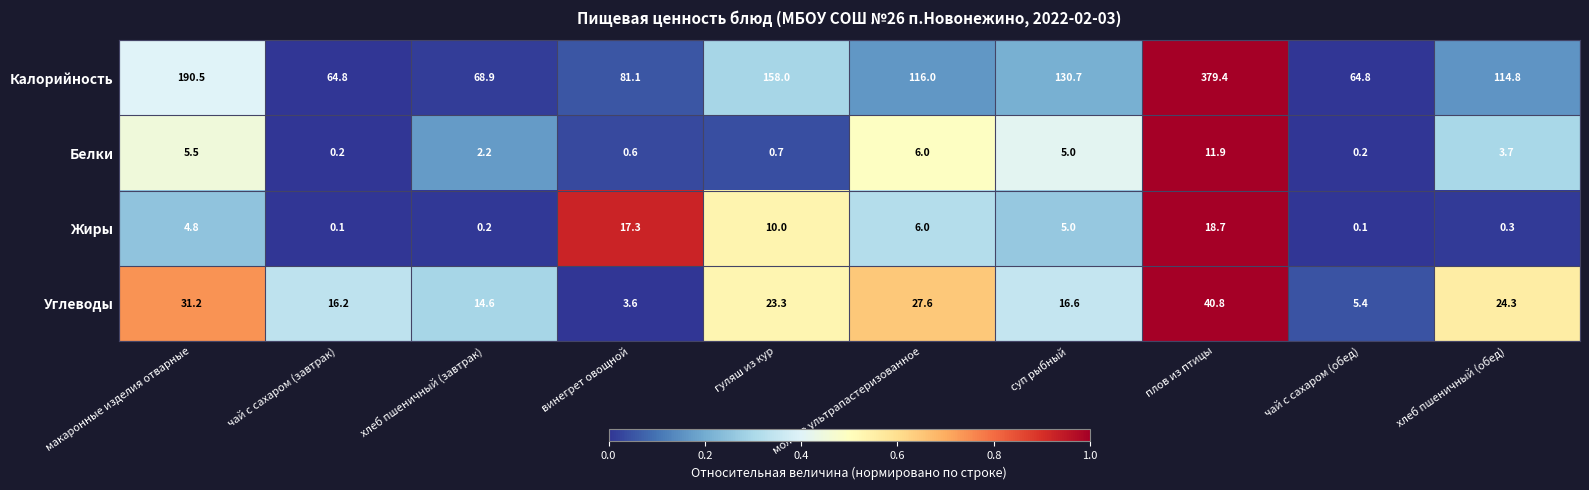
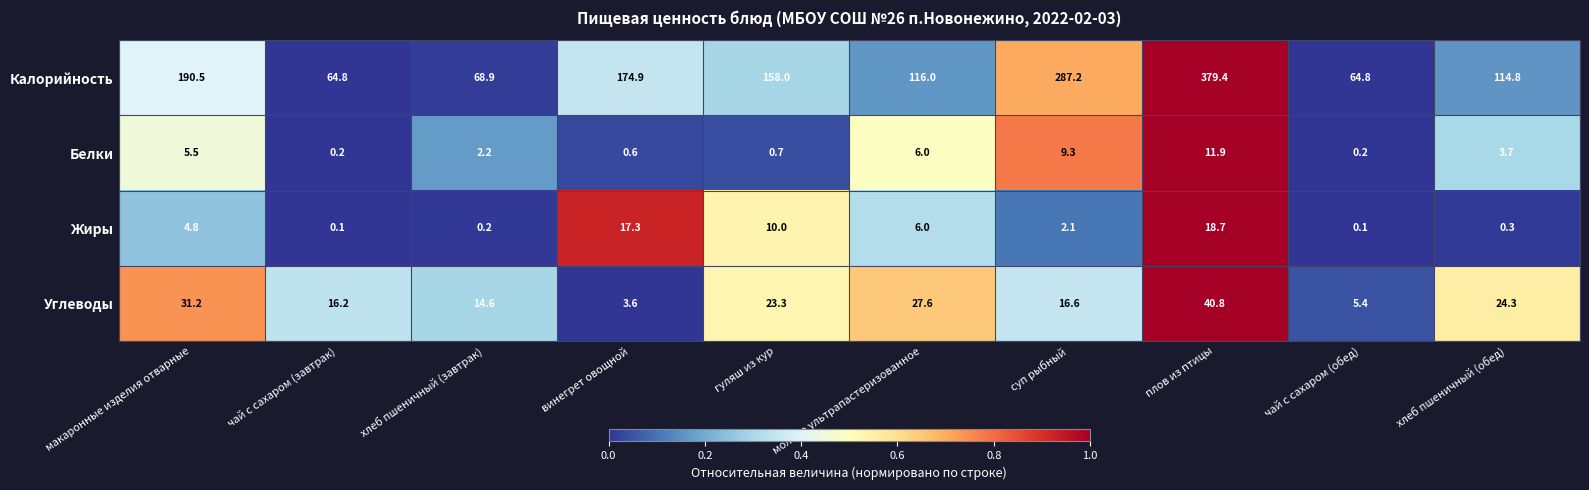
  {
    "Калорийность": {
      "макаронные изделия отварные": 190.5,
      "чай с сахаром (завтрак)": 64.8,
      "хлеб пшеничный (завтрак)": 68.9,
-     "винегрет овощной": 81.1,
+     "винегрет овощной": 174.9,
      "гуляш из кур": 158.0,
      "молоко ультрапастеризованное": 116.0,
-     "суп рыбный": 130.7,
+     "суп рыбный": 287.2,
      "плов из птицы": 379.4,
      "чай с сахаром (обед)": 64.8,
      "хлеб пшеничный (обед)": 114.8
    },
    "Белки": {
      "макаронные изделия отварные": 5.5,
      "чай с сахаром (завтрак)": 0.2,
      "хлеб пшеничный (завтрак)": 2.2,
      "винегрет овощной": 0.6,
      "гуляш из кур": 0.7,
      "молоко ультрапастеризованное": 6.0,
-     "суп рыбный": 5.0,
+     "суп рыбный": 9.3,
      "плов из птицы": 11.9,
      "чай с сахаром (обед)": 0.2,
      "хлеб пшеничный (обед)": 3.7
    },
    "Жиры": {
      "макаронные изделия отварные": 4.8,
      "чай с сахаром (завтрак)": 0.1,
      "хлеб пшеничный (завтрак)": 0.2,
      "винегрет овощной": 17.3,
      "гуляш из кур": 10.0,
      "молоко ультрапастеризованное": 6.0,
-     "суп рыбный": 5.0,
+     "суп рыбный": 2.1,
      "плов из птицы": 18.7,
      "чай с сахаром (обед)": 0.1,
      "хлеб пшеничный (обед)": 0.3
    },
    "Углеводы": {
      "макаронные изделия отварные": 31.2,
      "чай с сахаром (завтрак)": 16.2,
      "хлеб пшеничный (завтрак)": 14.6,
      "винегрет овощной": 3.6,
      "гуляш из кур": 23.3,
      "молоко ультрапастеризованное": 27.6,
      "суп рыбный": 16.6,
      "плов из птицы": 40.8,
      "чай с сахаром (обед)": 5.4,
      "хлеб пшеничный (обед)": 24.3
    }
  }
